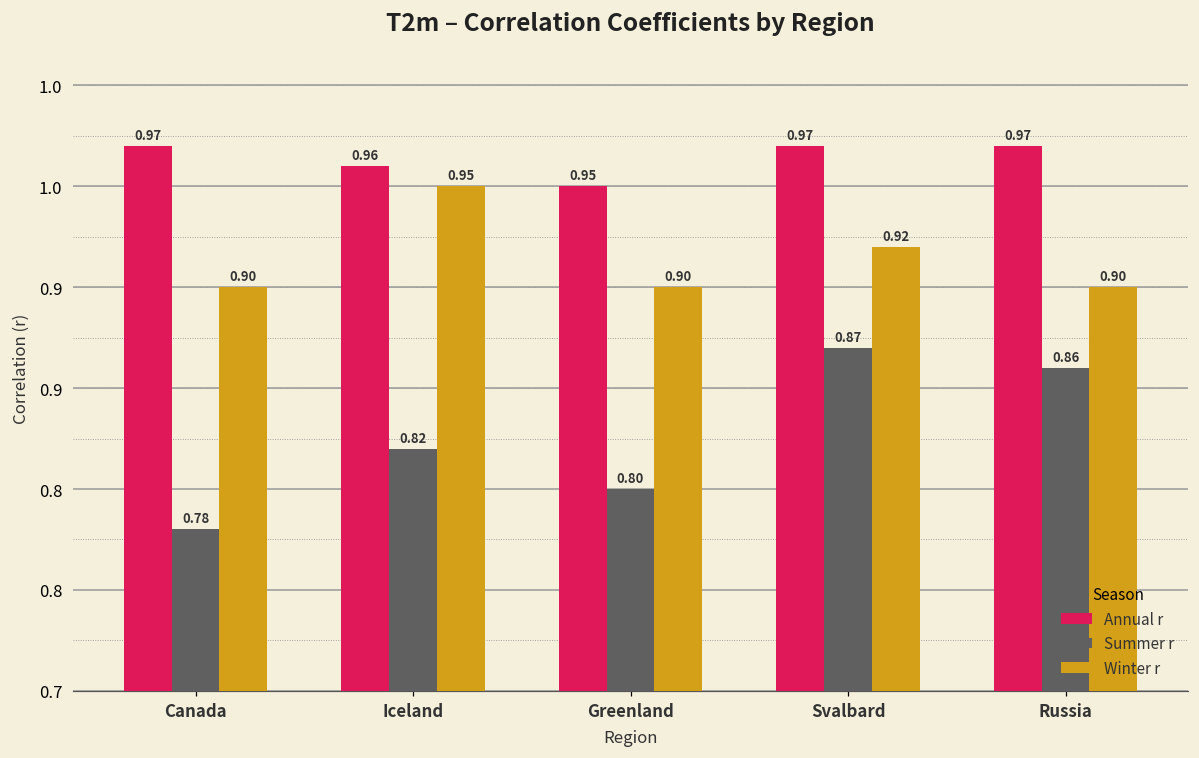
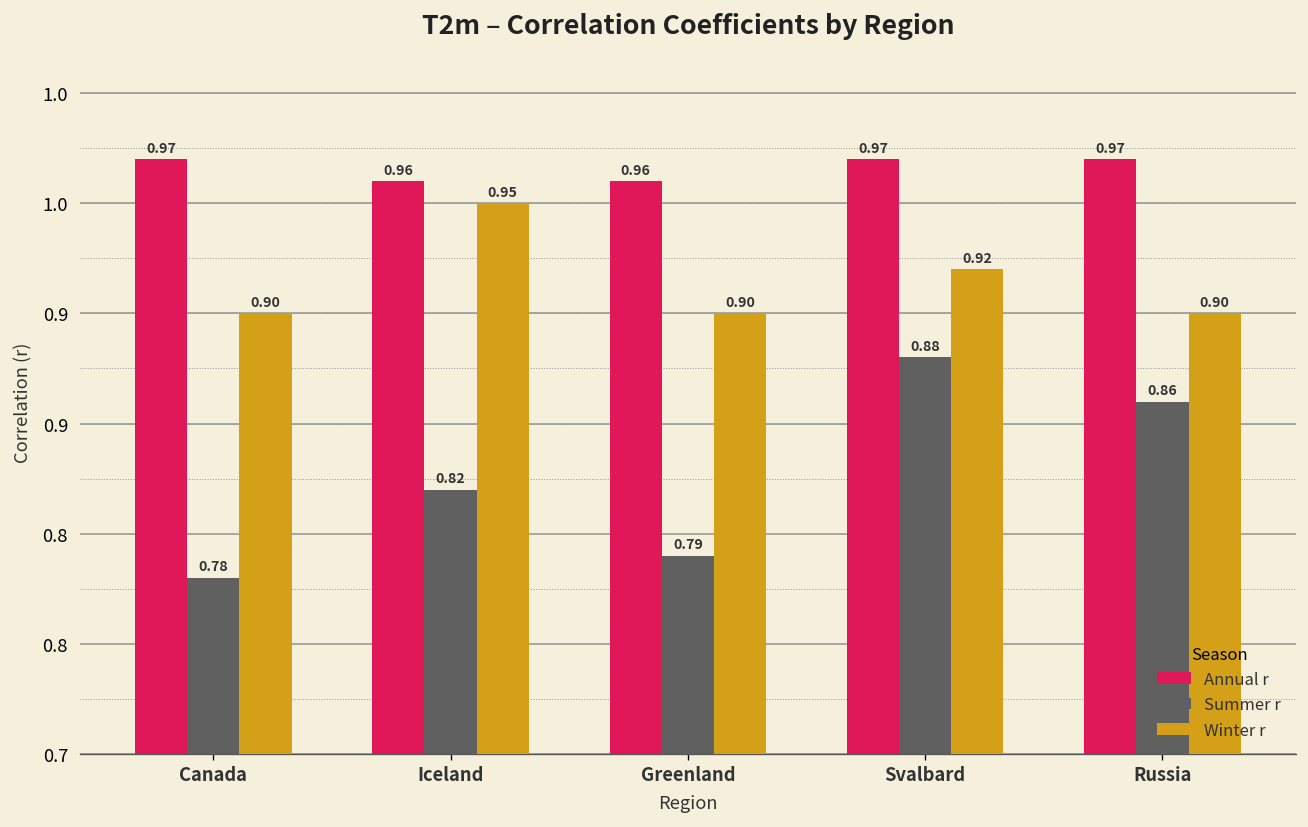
  {
    "Annual r": {
      "Canada": 0.97,
      "Iceland": 0.96,
-     "Greenland": 0.95,
+     "Greenland": 0.96,
      "Svalbard": 0.97,
      "Russia": 0.97
    },
    "Summer r": {
      "Canada": 0.78,
      "Iceland": 0.82,
-     "Greenland": 0.80,
-     "Svalbard": 0.87,
+     "Greenland": 0.79,
+     "Svalbard": 0.88,
      "Russia": 0.86
    },
    "Winter r": {
      "Canada": 0.90,
      "Iceland": 0.95,
      "Greenland": 0.90,
      "Svalbard": 0.92,
      "Russia": 0.90
    }
  }
